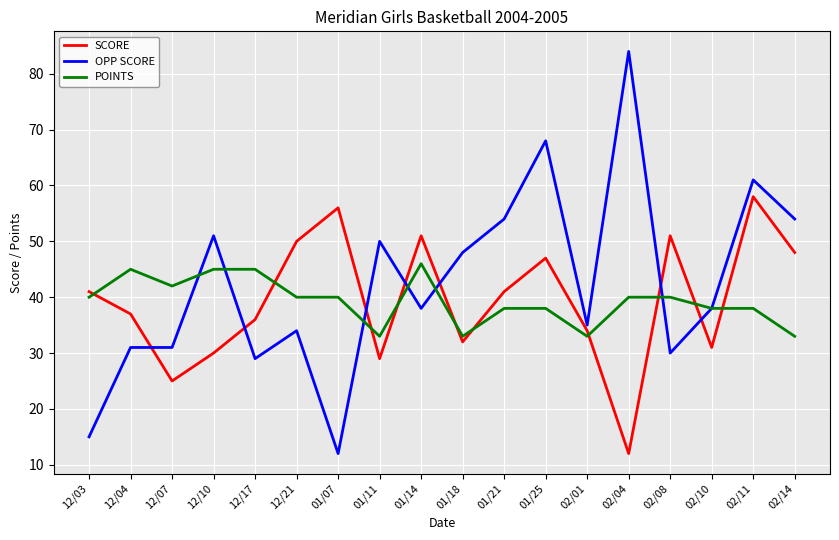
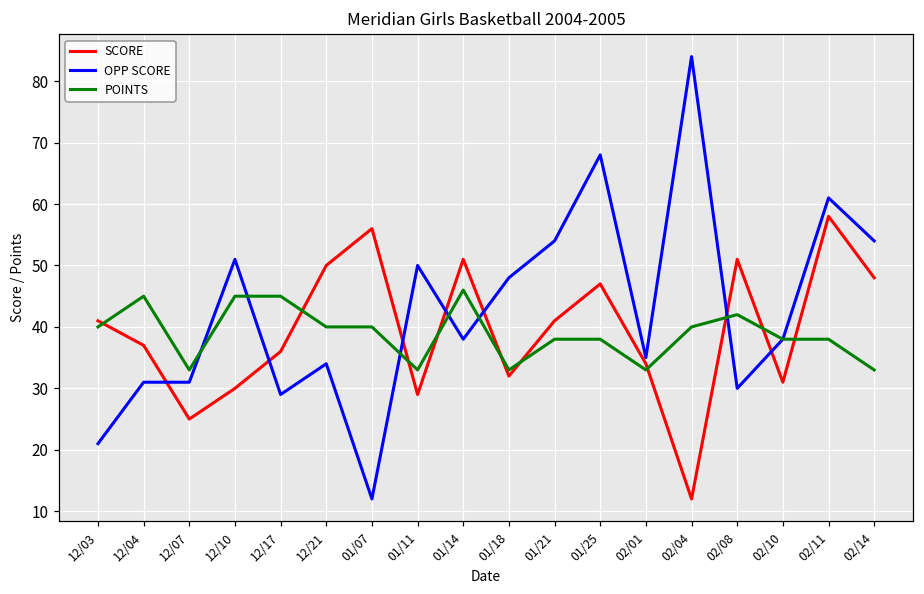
  {
    "SCORE": {
      "12/03": 41,
      "12/04": 37,
      "12/07": 25,
      "12/10": 30,
      "12/17": 36,
      "12/21": 50,
      "01/07": 56,
      "01/11": 29,
      "01/14": 51,
      "01/18": 32,
      "01/21": 41,
      "01/25": 47,
      "02/01": 34,
      "02/04": 12,
      "02/08": 51,
      "02/10": 31,
      "02/11": 58,
      "02/14": 48
    },
    "OPP SCORE": {
-     "12/03": 15,
+     "12/03": 21,
      "12/04": 31,
      "12/07": 31,
      "12/10": 51,
      "12/17": 29,
      "12/21": 34,
      "01/07": 12,
      "01/11": 50,
      "01/14": 38,
      "01/18": 48,
      "01/21": 54,
      "01/25": 68,
      "02/01": 35,
      "02/04": 84,
      "02/08": 30,
      "02/11": 61,
      "02/14": 54
    },
    "POINTS": {
      "12/03": 40,
      "12/04": 45,
-     "12/07": 42,
+     "12/07": 33,
      "12/10": 45,
      "12/17": 45,
      "12/21": 40,
      "01/07": 40,
      "01/11": 33,
      "01/14": 46,
      "01/18": 33,
      "01/21": 38,
      "01/25": 38,
      "02/01": 33,
      "02/04": 40,
-     "02/08": 40,
+     "02/08": 42,
      "02/11": 38,
      "02/14": 33
    }
  }
